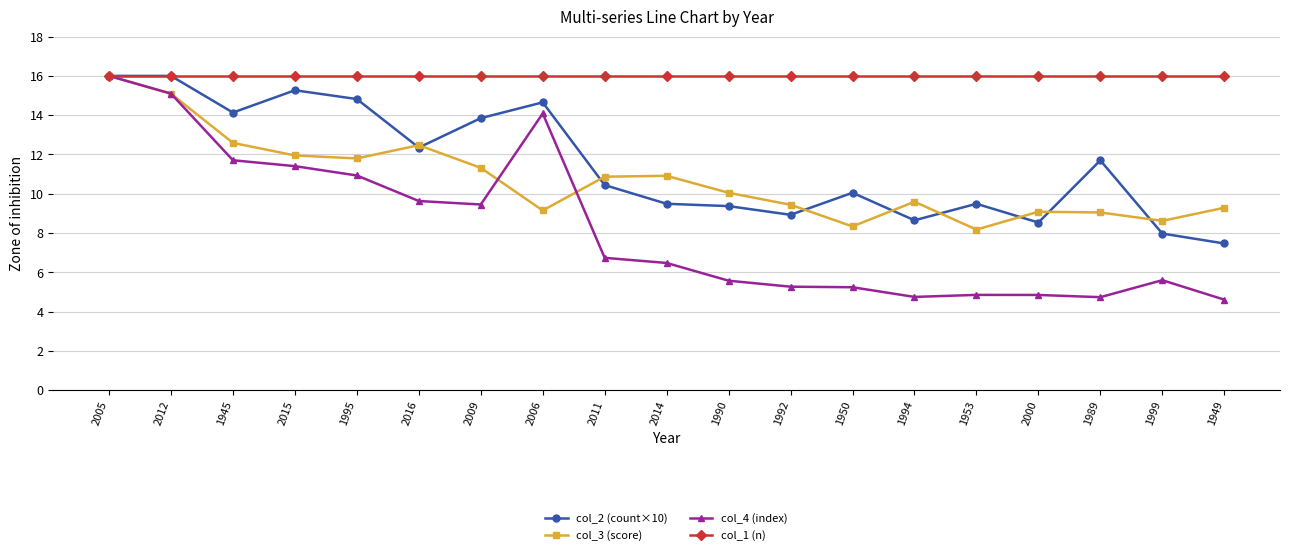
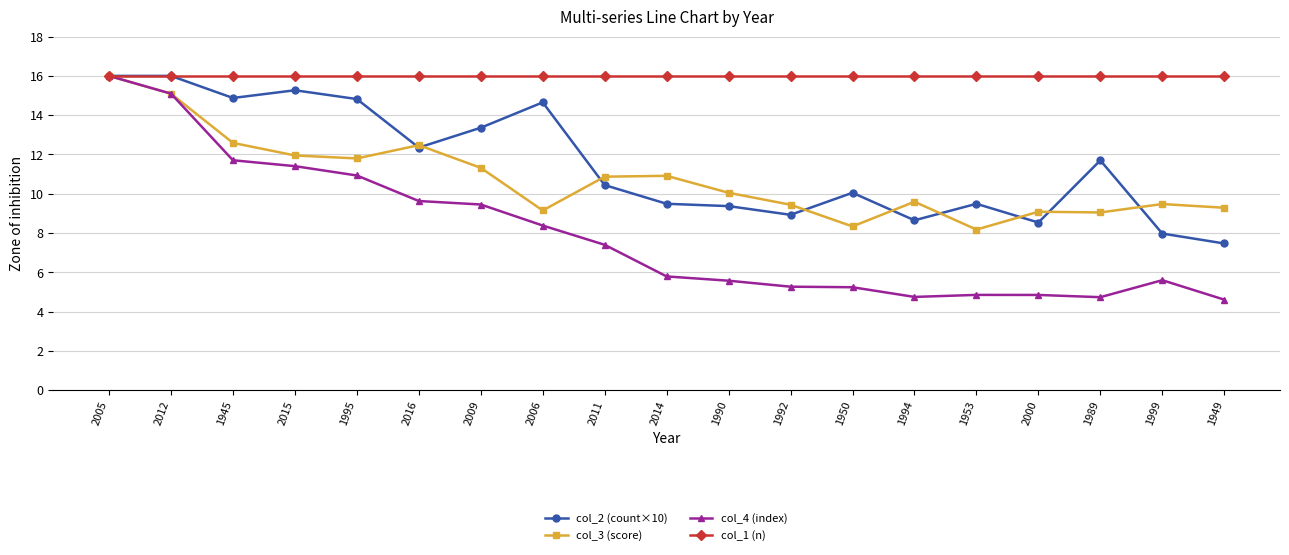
  {
    "col_2 (count×10)": {
-     "1945": 14.1,
+     "1945": 14.9,
      "2015": 15.3,
      "1995": 14.8,
-     "2009": 13.8,
+     "2009": 13.4,
      "2006": 14.7,
      "2011": 10.4,
      "2014": 9.5,
      "1990": 9.4,
      "1992": 8.9,
      "1950": 10.0,
      "1994": 8.6,
      "1953": 9.5,
      "2000": 8.5,
      "1989": 11.7,
      "1999": 8.0,
      "1949": 7.5
    },
    "col_3 (score)": {
      "1945": 12.6,
      "2015": 11.9,
      "1995": 11.8,
      "2009": 11.3,
      "2006": 9.1,
      "2011": 10.9,
      "2014": 10.9,
      "1990": 10.0,
      "1992": 9.4,
      "1950": 8.3,
      "1994": 9.6,
      "1953": 8.2,
      "2000": 9.1,
      "1989": 9.0,
-     "1999": 8.6,
+     "1999": 9.5,
      "1949": 9.3
    },
    "col_4 (index)": {
      "1945": 11.7,
      "2015": 11.4,
      "1995": 10.9,
      "2016": 9.6,
      "2009": 9.5,
-     "2006": 14.1,
-     "2011": 6.7,
-     "2014": 6.5,
+     "2006": 8.4,
+     "2011": 7.4,
+     "2014": 5.8,
      "1990": 5.6,
      "1992": 5.3,
      "1950": 5.2,
      "1994": 4.7,
      "1953": 4.8,
      "2000": 4.8,
      "1989": 4.7,
      "1999": 5.6,
      "1949": 4.6
    },
    "col_1 (n)": {
      "1945": 16.0,
      "2015": 16.0,
      "1995": 16.0,
      "2016": 16.0,
      "2009": 16.0,
      "2006": 16.0,
      "2011": 16.0,
      "2014": 16.0,
      "1990": 16.0,
      "1992": 16.0,
      "1950": 16.0,
      "1994": 16.0,
      "1953": 16.0,
      "2000": 16.0,
      "1989": 16.0,
      "1999": 16.0,
      "1949": 16.0
    }
  }
